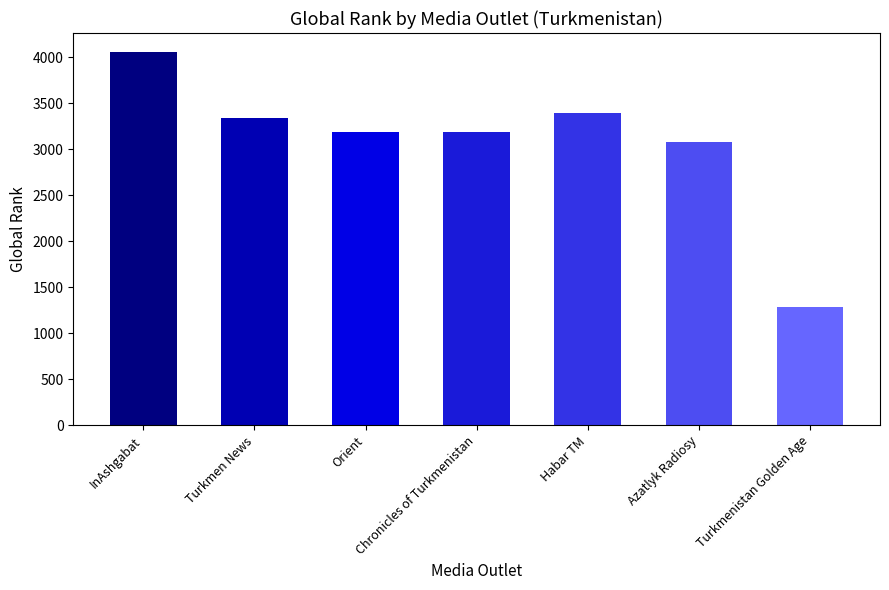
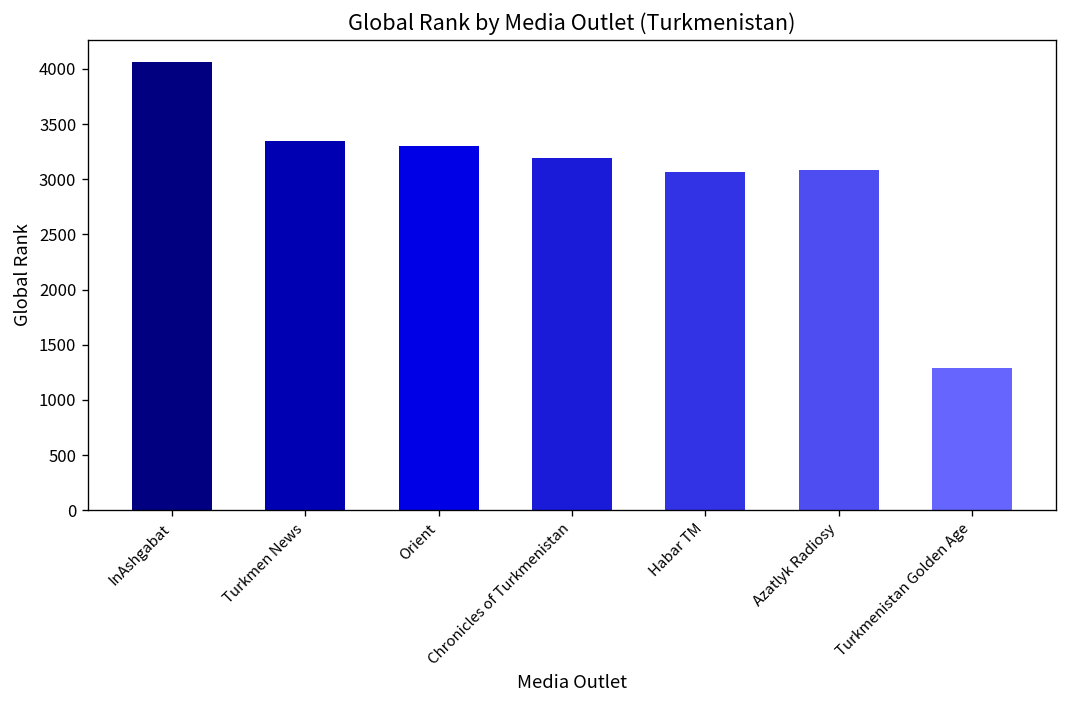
  {
    "InAshgabat": 4100,
    "Turkmen News": 3300,
-   "Orient": 3200,
+   "Orient": 3300,
    "Chronicles of Turkmenistan": 3200,
-   "Habar TM": 3400,
+   "Habar TM": 3100,
    "Azatlyk Radiosy": 3100,
    "Turkmenistan Golden Age": 1300
  }
